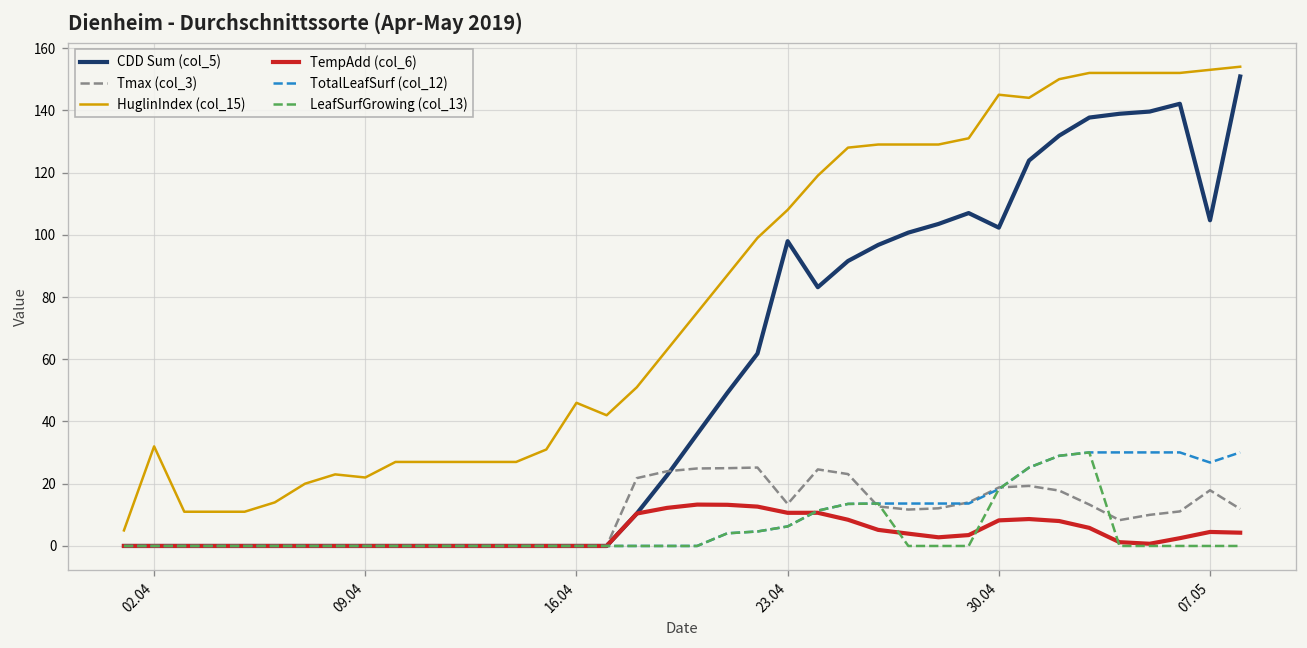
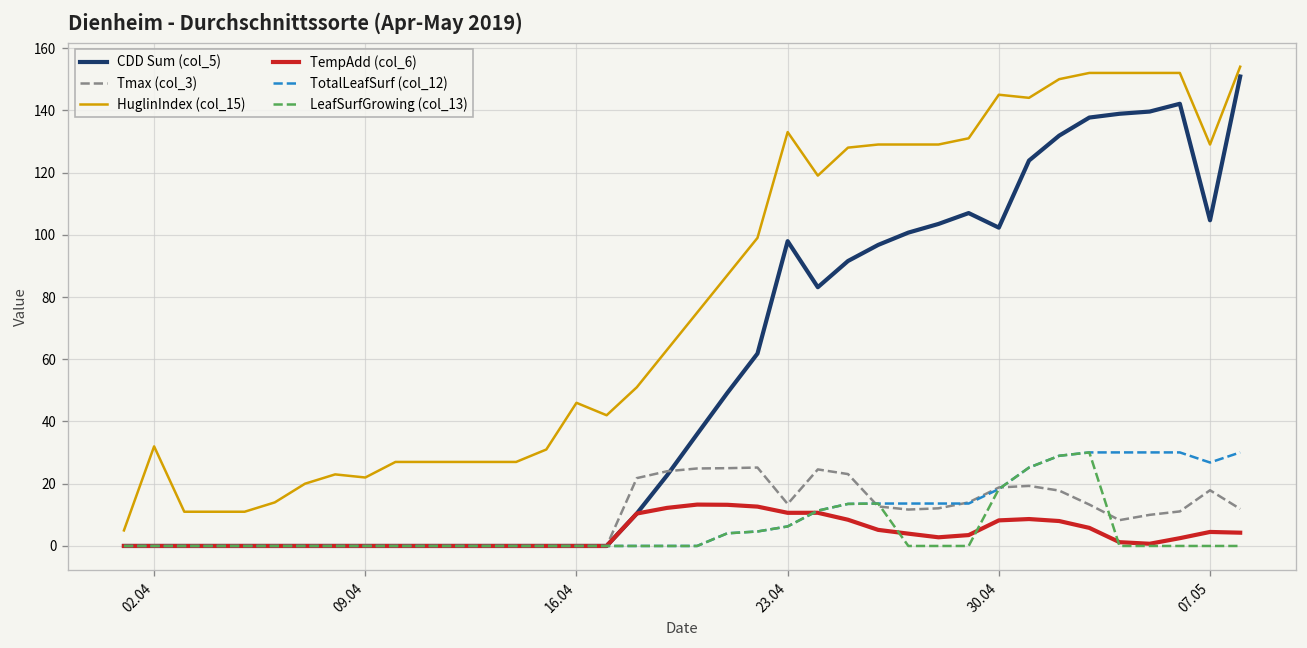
  {
    "CDD Sum (col_5)": {
      "23.04": 98,
      "30.04": 102,
      "07.05": 105
    },
    "Tmax (col_3)": {
      "23.04": 14,
      "07.05": 18
    },
    "HuglinIndex (col_15)": {
      "02.04": 32,
      "09.04": 22,
      "16.04": 46,
-     "23.04": 108,
+     "23.04": 133,
      "30.04": 145,
-     "07.05": 153
+     "07.05": 129
    },
    "TempAdd (col_6)": {
      "23.04": 11,
      "30.04": 8,
      "07.05": 5
    },
    "TotalLeafSurf (col_12)": {
      "07.05": 27
    },
    "LeafSurfGrowing (col_13)": {
      "07.05": 0
    }
  }
